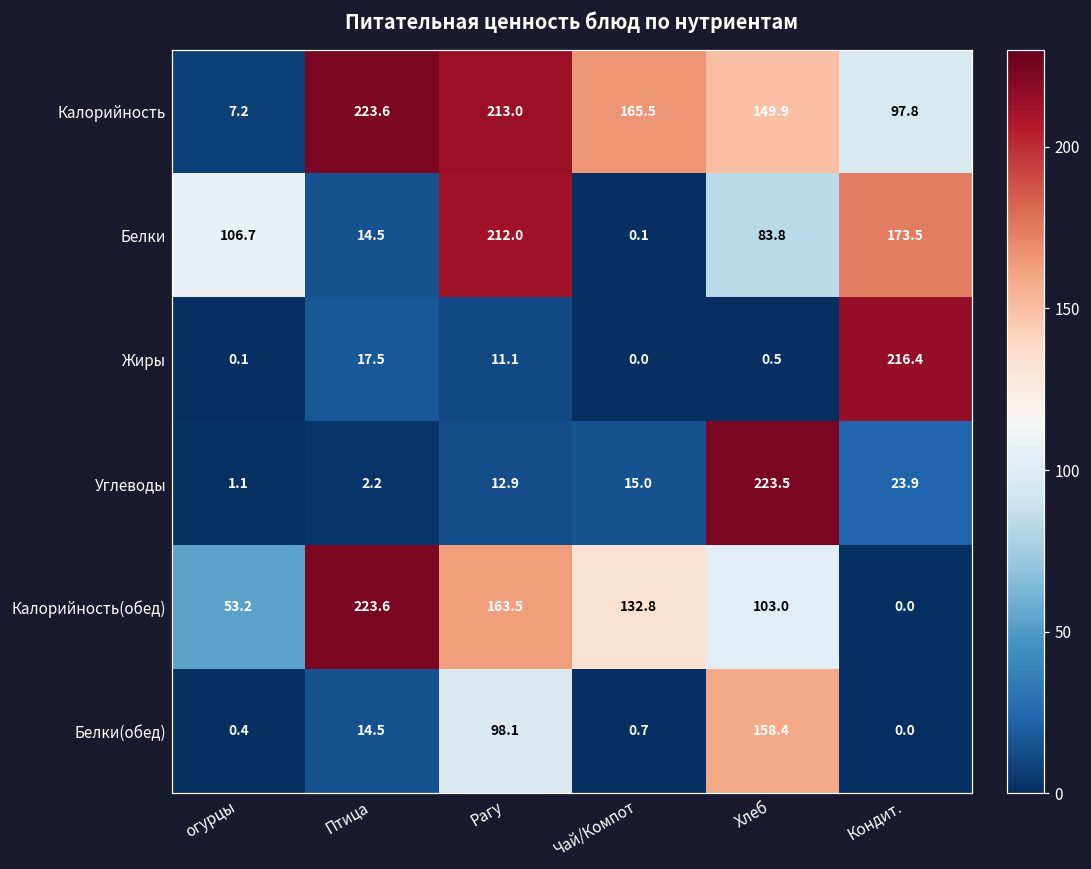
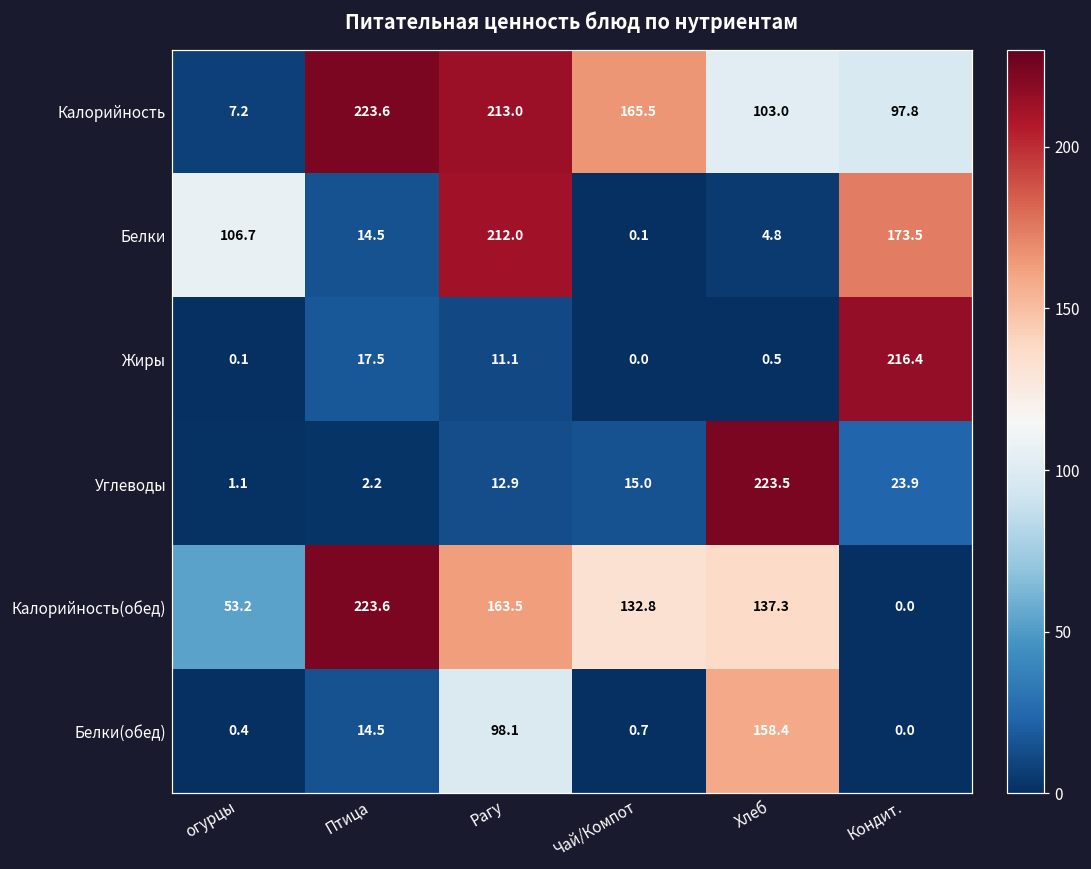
  {
    "Калорийность": {
      "огурцы": 7.2,
      "Птица": 223.6,
      "Рагу": 213.0,
      "Чай/Компот": 165.5,
-     "Хлеб": 149.9,
+     "Хлеб": 103.0,
      "Кондит.": 97.8
    },
    "Белки": {
      "огурцы": 106.7,
      "Птица": 14.5,
      "Рагу": 212.0,
      "Чай/Компот": 0.1,
-     "Хлеб": 83.8,
+     "Хлеб": 4.8,
      "Кондит.": 173.5
    },
    "Жиры": {
      "огурцы": 0.1,
      "Птица": 17.5,
      "Рагу": 11.1,
      "Чай/Компот": 0.0,
      "Хлеб": 0.5,
      "Кондит.": 216.4
    },
    "Углеводы": {
      "огурцы": 1.1,
      "Птица": 2.2,
      "Рагу": 12.9,
      "Чай/Компот": 15.0,
      "Хлеб": 223.5,
      "Кондит.": 23.9
    },
    "Калорийность(обед)": {
      "огурцы": 53.2,
      "Птица": 223.6,
      "Рагу": 163.5,
      "Чай/Компот": 132.8,
-     "Хлеб": 103.0,
+     "Хлеб": 137.3,
      "Кондит.": 0.0
    },
    "Белки(обед)": {
      "огурцы": 0.4,
      "Птица": 14.5,
      "Рагу": 98.1,
      "Чай/Компот": 0.7,
      "Хлеб": 158.4,
      "Кондит.": 0.0
    }
  }
